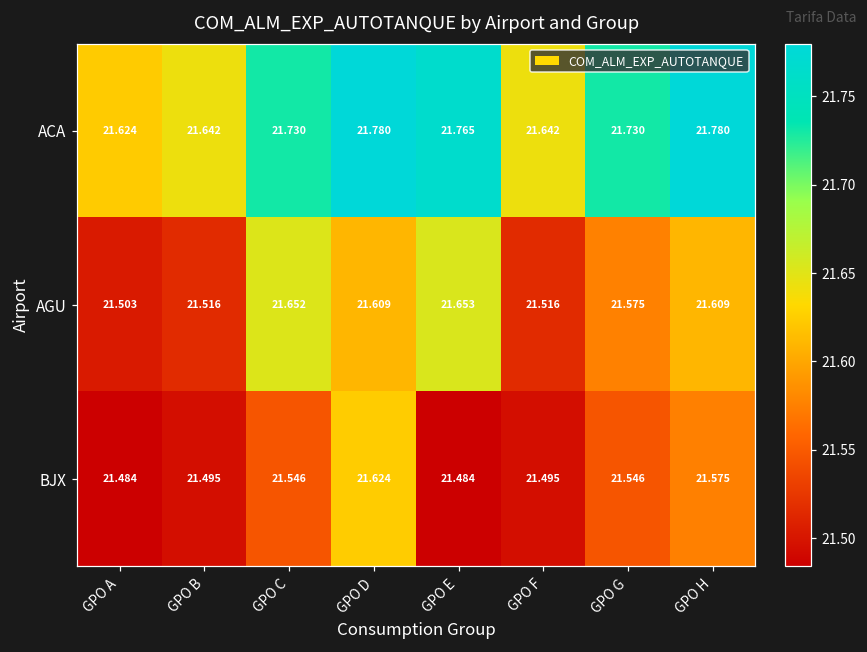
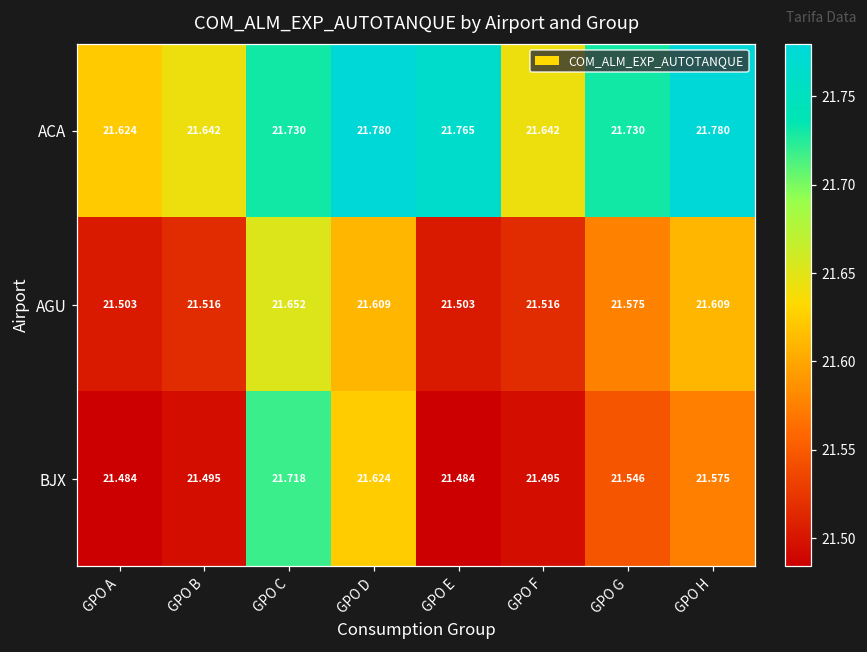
  {
    "ACA": {
      "GPO A": 21.624,
      "GPO B": 21.642,
      "GPO C": 21.730,
      "GPO D": 21.780,
      "GPO E": 21.765,
      "GPO F": 21.642,
      "GPO G": 21.730,
      "GPO H": 21.780
    },
    "AGU": {
      "GPO A": 21.503,
      "GPO B": 21.516,
      "GPO C": 21.652,
      "GPO D": 21.609,
-     "GPO E": 21.653,
+     "GPO E": 21.503,
      "GPO F": 21.516,
      "GPO G": 21.575,
      "GPO H": 21.609
    },
    "BJX": {
      "GPO A": 21.484,
      "GPO B": 21.495,
-     "GPO C": 21.546,
+     "GPO C": 21.718,
      "GPO D": 21.624,
      "GPO E": 21.484,
      "GPO F": 21.495,
      "GPO G": 21.546,
      "GPO H": 21.575
    }
  }
